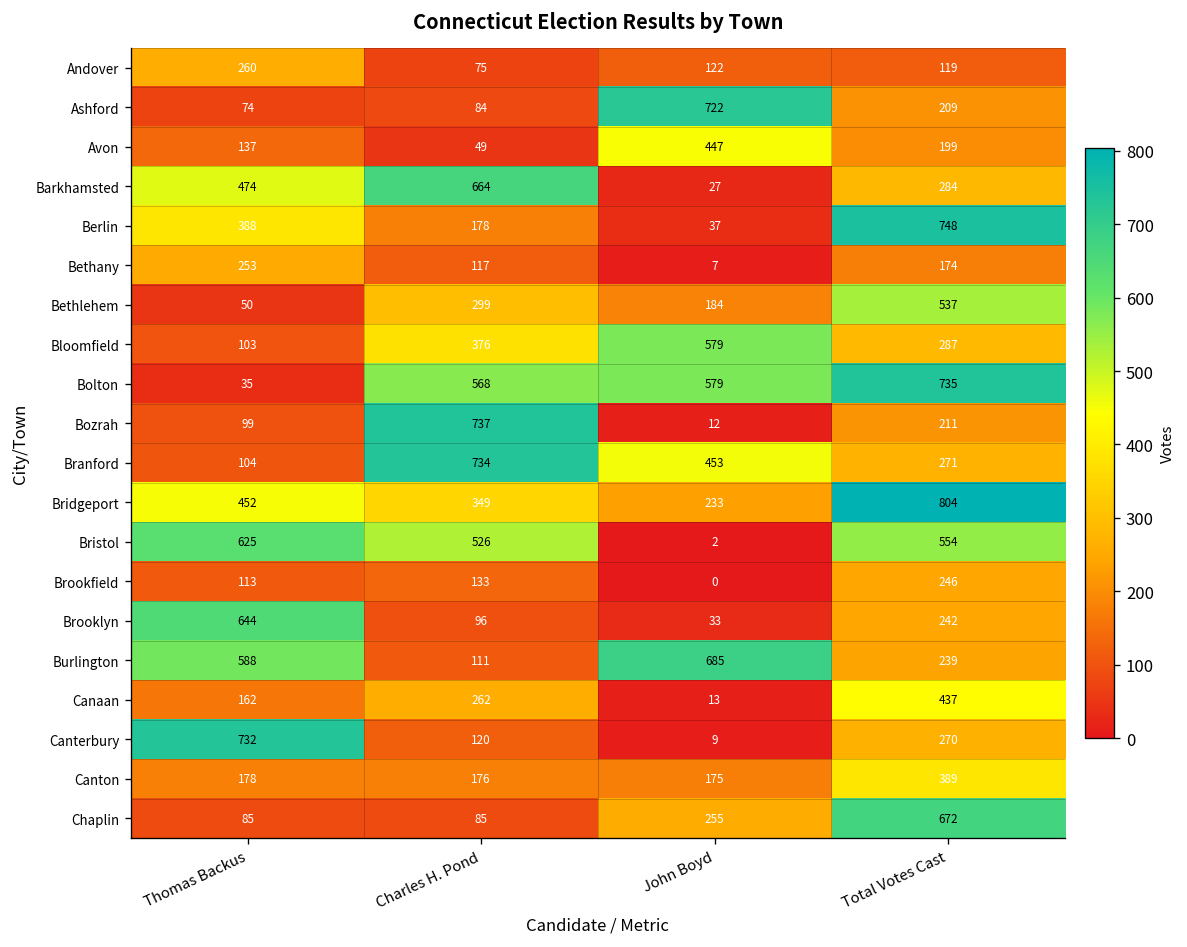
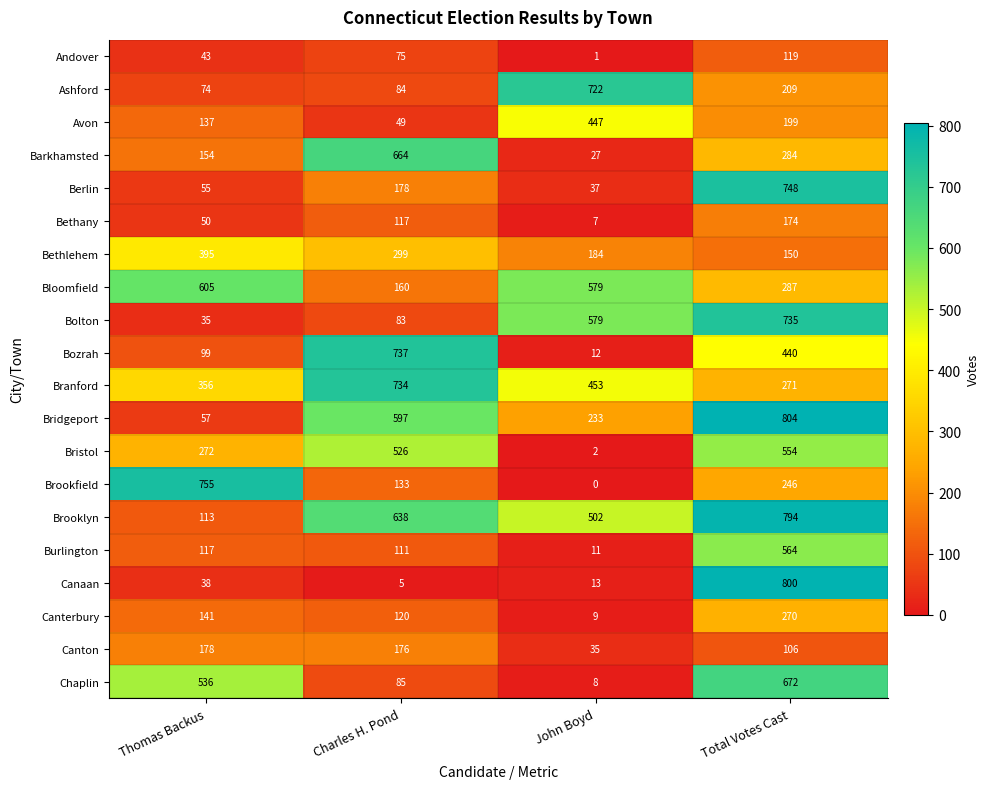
  {
    "Andover": {
-     "Thomas Backus": 260,
+     "Thomas Backus": 43,
      "Charles H. Pond": 75,
-     "John Boyd": 122,
+     "John Boyd": 1,
      "Total Votes Cast": 119
    },
    "Ashford": {
      "Thomas Backus": 74,
      "Charles H. Pond": 84,
      "John Boyd": 722,
      "Total Votes Cast": 209
    },
    "Avon": {
      "Thomas Backus": 137,
      "Charles H. Pond": 49,
      "John Boyd": 447,
      "Total Votes Cast": 199
    },
    "Barkhamsted": {
-     "Thomas Backus": 474,
+     "Thomas Backus": 154,
      "Charles H. Pond": 664,
      "John Boyd": 27,
      "Total Votes Cast": 284
    },
    "Berlin": {
-     "Thomas Backus": 388,
+     "Thomas Backus": 55,
      "Charles H. Pond": 178,
      "John Boyd": 37,
      "Total Votes Cast": 748
    },
    "Bethany": {
-     "Thomas Backus": 253,
+     "Thomas Backus": 50,
      "Charles H. Pond": 117,
      "John Boyd": 7,
      "Total Votes Cast": 174
    },
    "Bethlehem": {
-     "Thomas Backus": 50,
+     "Thomas Backus": 395,
      "Charles H. Pond": 299,
      "John Boyd": 184,
-     "Total Votes Cast": 537
+     "Total Votes Cast": 150
    },
    "Bloomfield": {
-     "Thomas Backus": 103,
-     "Charles H. Pond": 376,
+     "Thomas Backus": 605,
+     "Charles H. Pond": 160,
      "John Boyd": 579,
      "Total Votes Cast": 287
    },
    "Bolton": {
      "Thomas Backus": 35,
-     "Charles H. Pond": 568,
+     "Charles H. Pond": 83,
      "John Boyd": 579,
      "Total Votes Cast": 735
    },
    "Bozrah": {
      "Thomas Backus": 99,
      "Charles H. Pond": 737,
      "John Boyd": 12,
-     "Total Votes Cast": 211
+     "Total Votes Cast": 440
    },
    "Branford": {
-     "Thomas Backus": 104,
+     "Thomas Backus": 356,
      "Charles H. Pond": 734,
      "John Boyd": 453,
      "Total Votes Cast": 271
    },
    "Bridgeport": {
-     "Thomas Backus": 452,
-     "Charles H. Pond": 349,
+     "Thomas Backus": 57,
+     "Charles H. Pond": 597,
      "John Boyd": 233,
      "Total Votes Cast": 804
    },
    "Bristol": {
-     "Thomas Backus": 625,
+     "Thomas Backus": 272,
      "Charles H. Pond": 526,
      "John Boyd": 2,
      "Total Votes Cast": 554
    },
    "Brookfield": {
-     "Thomas Backus": 113,
+     "Thomas Backus": 755,
      "Charles H. Pond": 133,
      "John Boyd": 0,
      "Total Votes Cast": 246
    },
    "Brooklyn": {
-     "Thomas Backus": 644,
-     "Charles H. Pond": 96,
-     "John Boyd": 33,
-     "Total Votes Cast": 242
+     "Thomas Backus": 113,
+     "Charles H. Pond": 638,
+     "John Boyd": 502,
+     "Total Votes Cast": 794
    },
    "Burlington": {
-     "Thomas Backus": 588,
+     "Thomas Backus": 117,
      "Charles H. Pond": 111,
-     "John Boyd": 685,
-     "Total Votes Cast": 239
+     "John Boyd": 11,
+     "Total Votes Cast": 564
    },
    "Canaan": {
-     "Thomas Backus": 162,
-     "Charles H. Pond": 262,
+     "Thomas Backus": 38,
+     "Charles H. Pond": 5,
      "John Boyd": 13,
-     "Total Votes Cast": 437
+     "Total Votes Cast": 800
    },
    "Canterbury": {
-     "Thomas Backus": 732,
+     "Thomas Backus": 141,
      "Charles H. Pond": 120,
      "John Boyd": 9,
      "Total Votes Cast": 270
    },
    "Canton": {
      "Thomas Backus": 178,
      "Charles H. Pond": 176,
-     "John Boyd": 175,
-     "Total Votes Cast": 389
+     "John Boyd": 35,
+     "Total Votes Cast": 106
    },
    "Chaplin": {
-     "Thomas Backus": 85,
+     "Thomas Backus": 536,
      "Charles H. Pond": 85,
-     "John Boyd": 255,
+     "John Boyd": 8,
      "Total Votes Cast": 672
    }
  }
